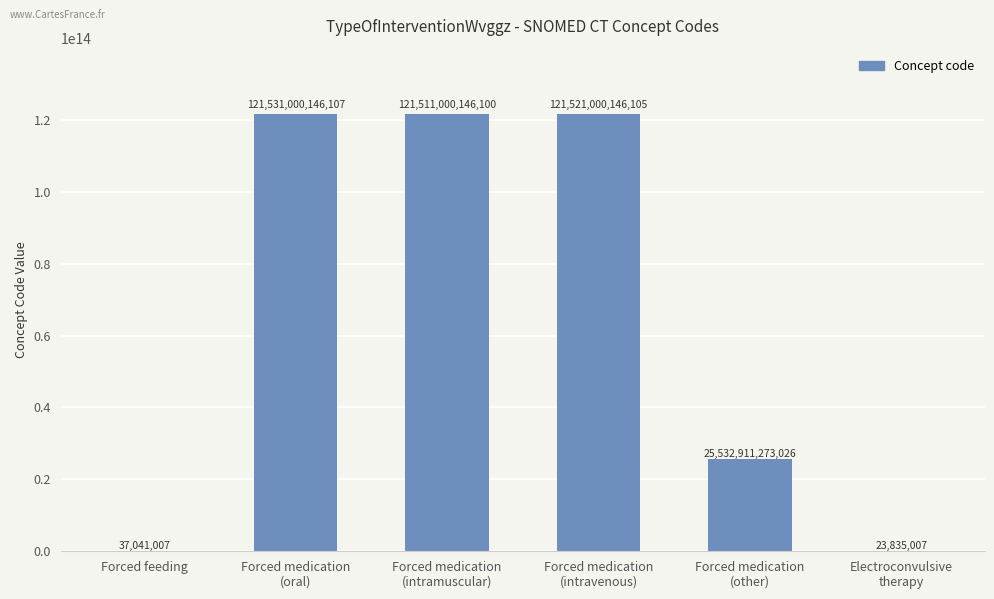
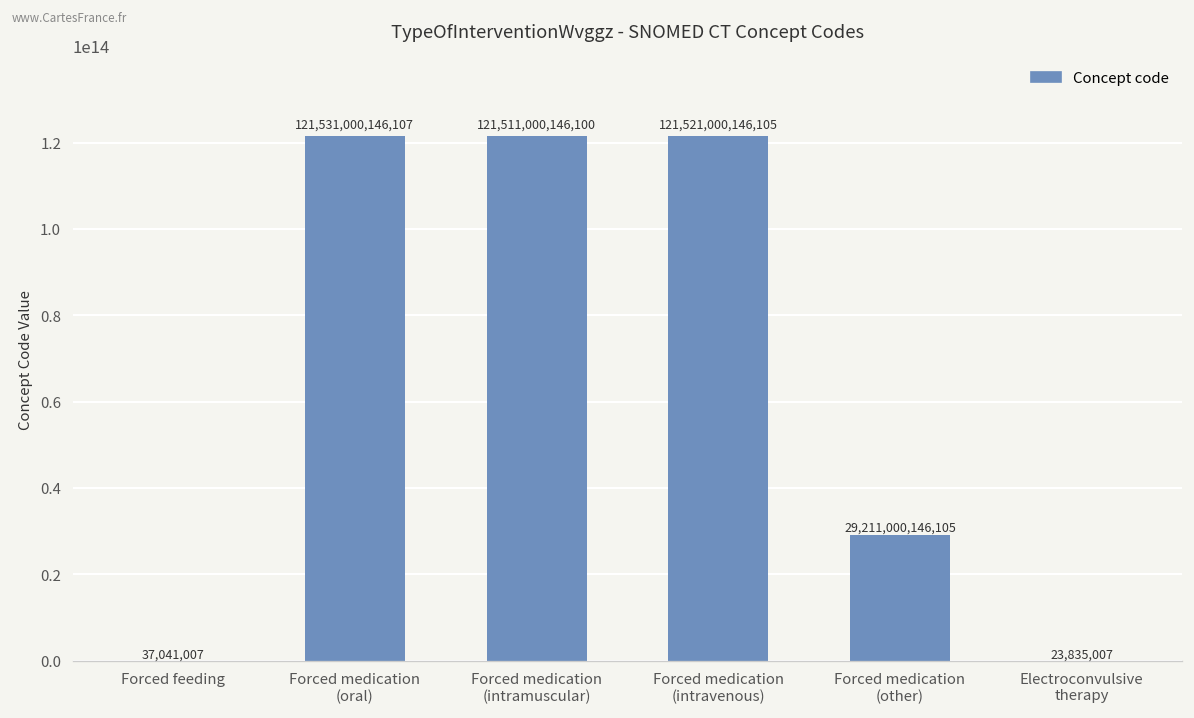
  {
    "Forced feeding": "37,041,007",
    "Forced medication (oral)": "121,531,000,146,107",
    "Forced medication (intramuscular)": "121,511,000,146,100",
    "Forced medication (intravenous)": "121,521,000,146,105",
-   "Forced medication (other)": "25,532,911,273,026",
+   "Forced medication (other)": "29,211,000,146,105",
    "Electroconvulsive therapy": "23,835,007"
  }
